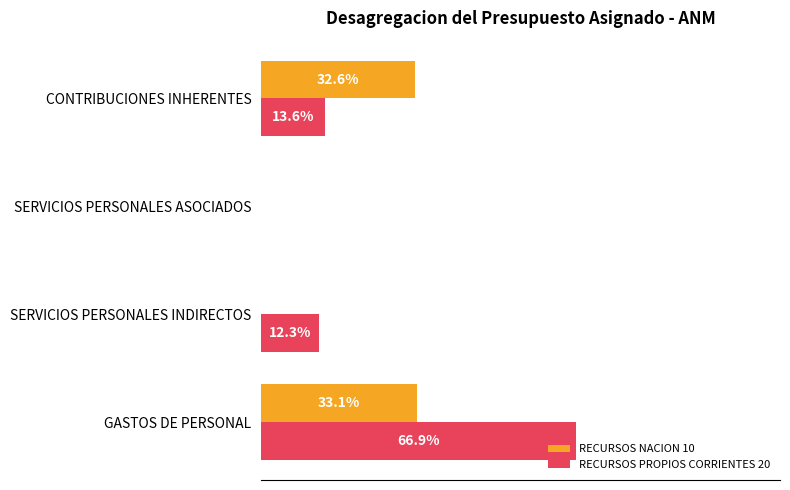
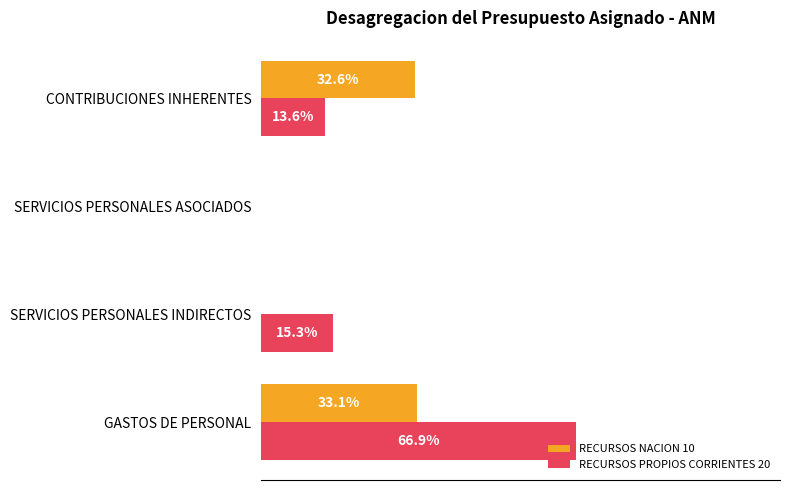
  {
    "RECURSOS NACION 10": {
      "CONTRIBUCIONES INHERENTES": "32.6%",
      "GASTOS DE PERSONAL": "33.1%"
    },
    "RECURSOS PROPIOS CORRIENTES 20": {
      "CONTRIBUCIONES INHERENTES": "13.6%",
-     "SERVICIOS PERSONALES INDIRECTOS": "12.3%",
+     "SERVICIOS PERSONALES INDIRECTOS": "15.3%",
      "GASTOS DE PERSONAL": "66.9%"
    }
  }
